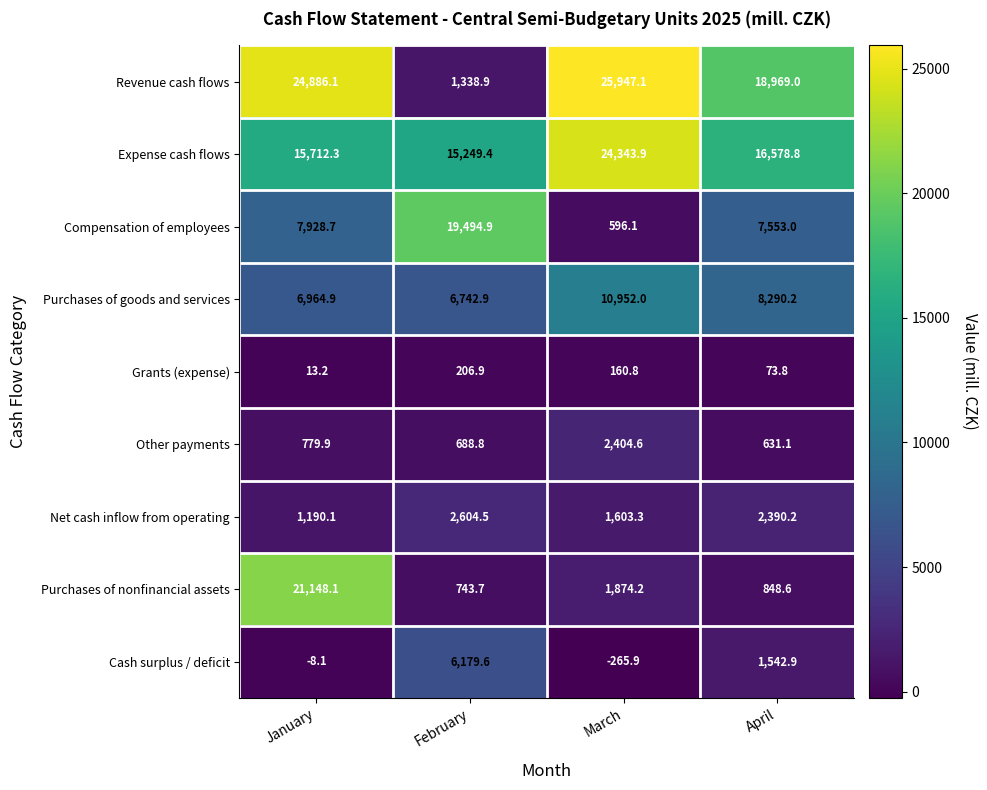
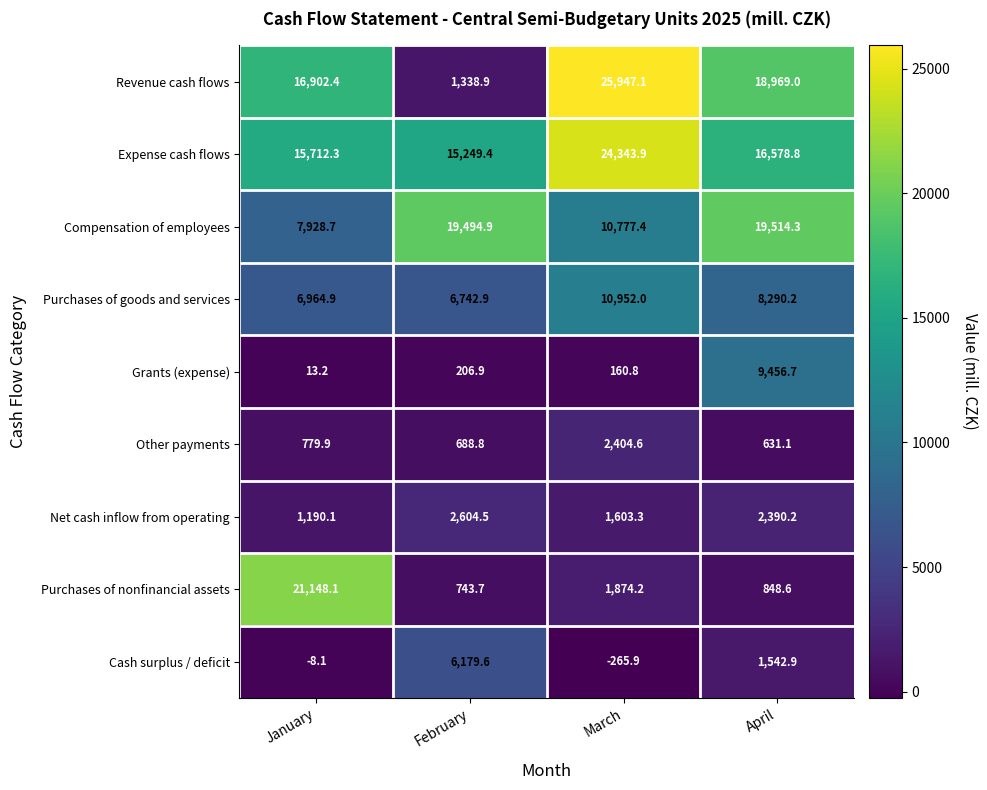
  {
    "Revenue cash flows": {
-     "January": "24,886.1",
+     "January": "16,902.4",
      "February": "1,338.9",
      "March": "25,947.1",
      "April": "18,969.0"
    },
    "Expense cash flows": {
      "January": "15,712.3",
      "February": "15,249.4",
      "March": "24,343.9",
      "April": "16,578.8"
    },
    "Compensation of employees": {
      "January": "7,928.7",
      "February": "19,494.9",
-     "March": "596.1",
-     "April": "7,553.0"
+     "March": "10,777.4",
+     "April": "19,514.3"
    },
    "Purchases of goods and services": {
      "January": "6,964.9",
      "February": "6,742.9",
      "March": "10,952.0",
      "April": "8,290.2"
    },
    "Grants (expense)": {
      "January": "13.2",
      "February": "206.9",
      "March": "160.8",
-     "April": "73.8"
+     "April": "9,456.7"
    },
    "Other payments": {
      "January": "779.9",
      "February": "688.8",
      "March": "2,404.6",
      "April": "631.1"
    },
    "Net cash inflow from operating": {
      "January": "1,190.1",
      "February": "2,604.5",
      "March": "1,603.3",
      "April": "2,390.2"
    },
    "Purchases of nonfinancial assets": {
      "January": "21,148.1",
      "February": "743.7",
      "March": "1,874.2",
      "April": "848.6"
    },
    "Cash surplus / deficit": {
      "January": "-8.1",
      "February": "6,179.6",
      "March": "-265.9",
      "April": "1,542.9"
    }
  }
